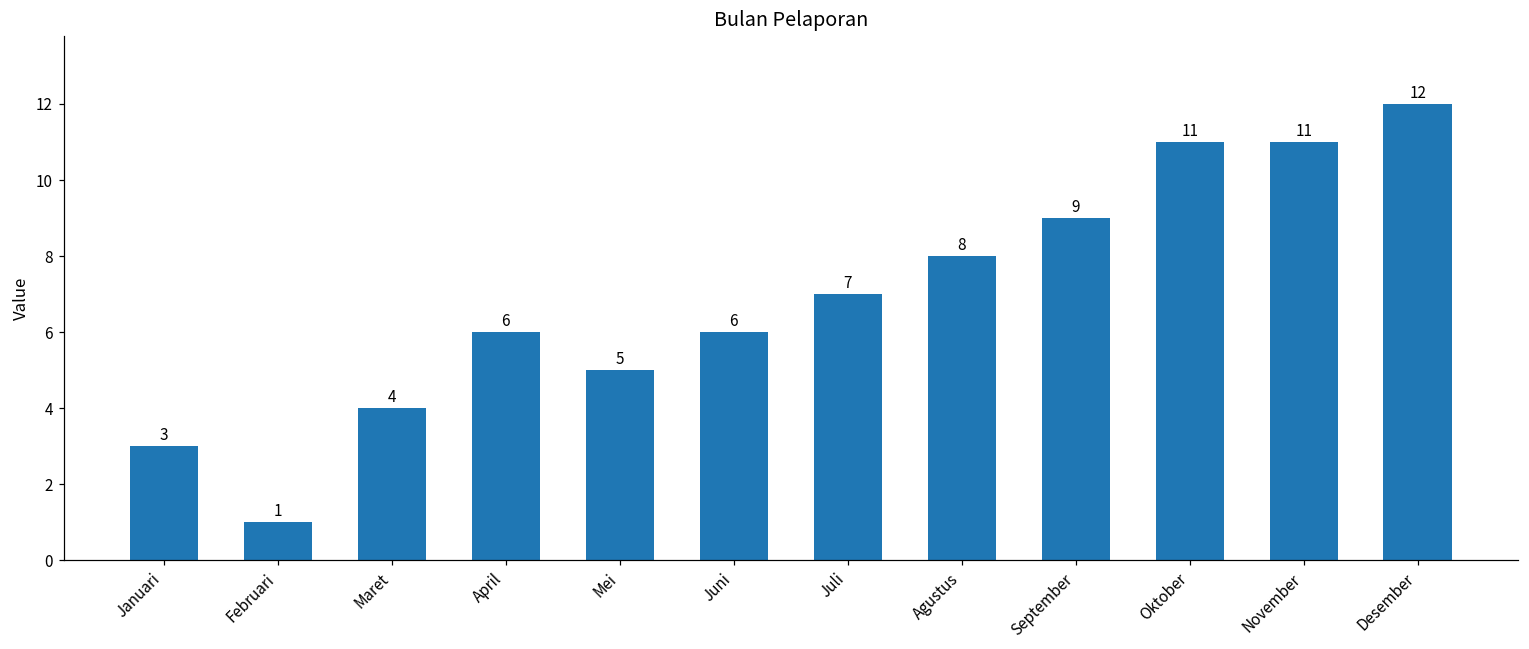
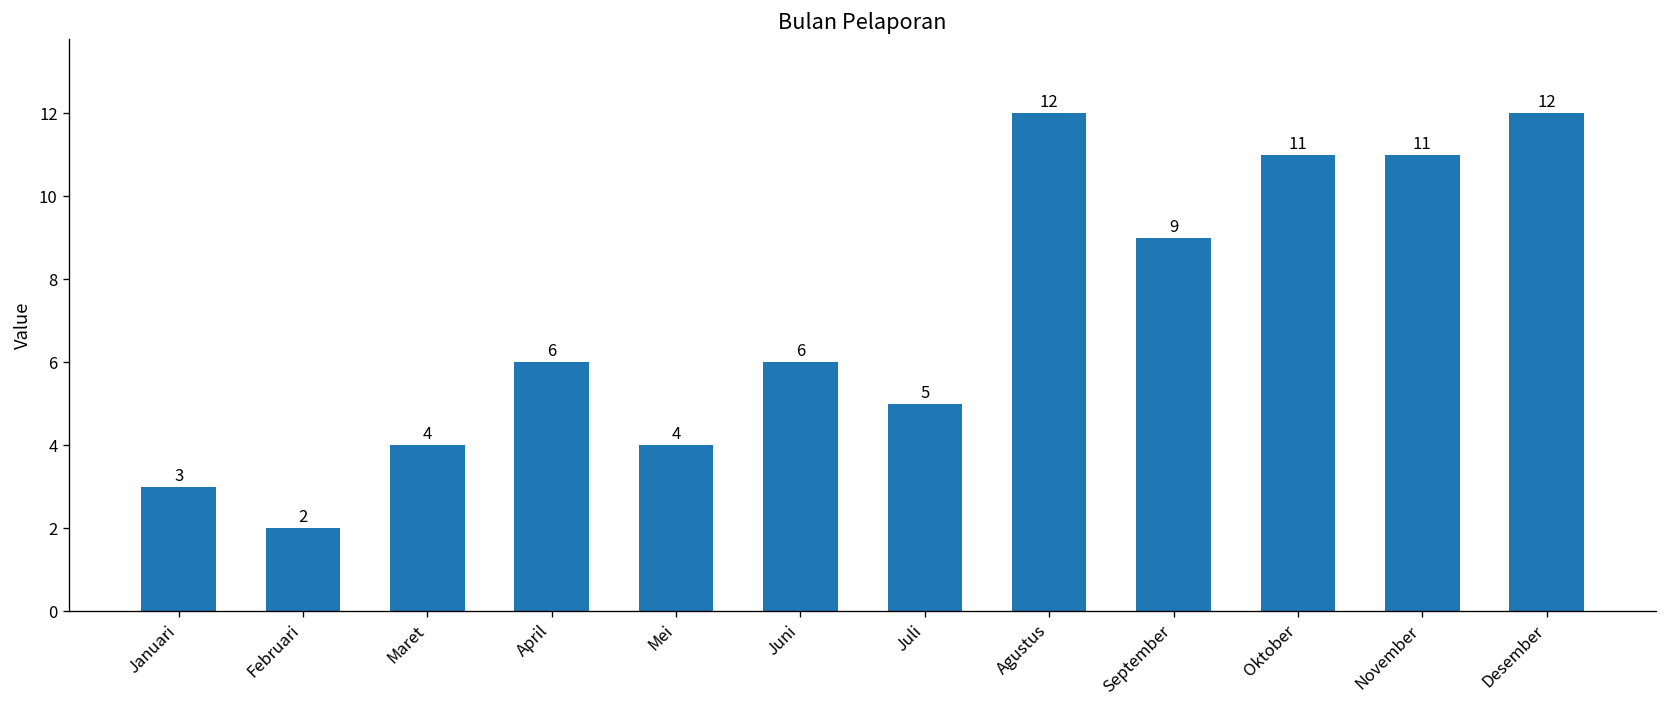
  {
    "Januari": 3,
-   "Februari": 1,
+   "Februari": 2,
    "Maret": 4,
    "April": 6,
-   "Mei": 5,
+   "Mei": 4,
    "Juni": 6,
-   "Juli": 7,
-   "Agustus": 8,
+   "Juli": 5,
+   "Agustus": 12,
    "September": 9,
    "Oktober": 11,
    "November": 11,
    "Desember": 12
  }
